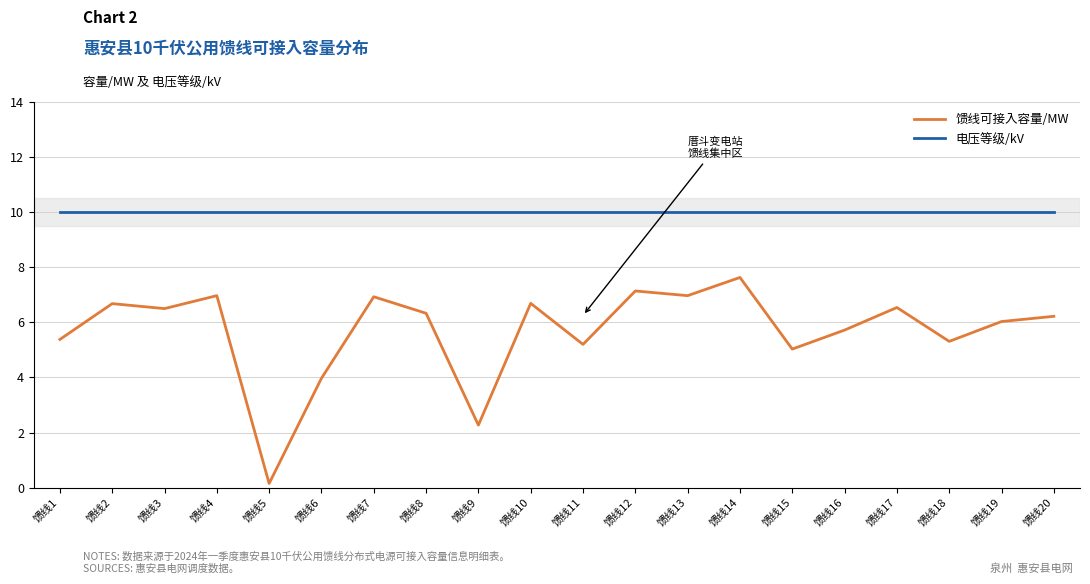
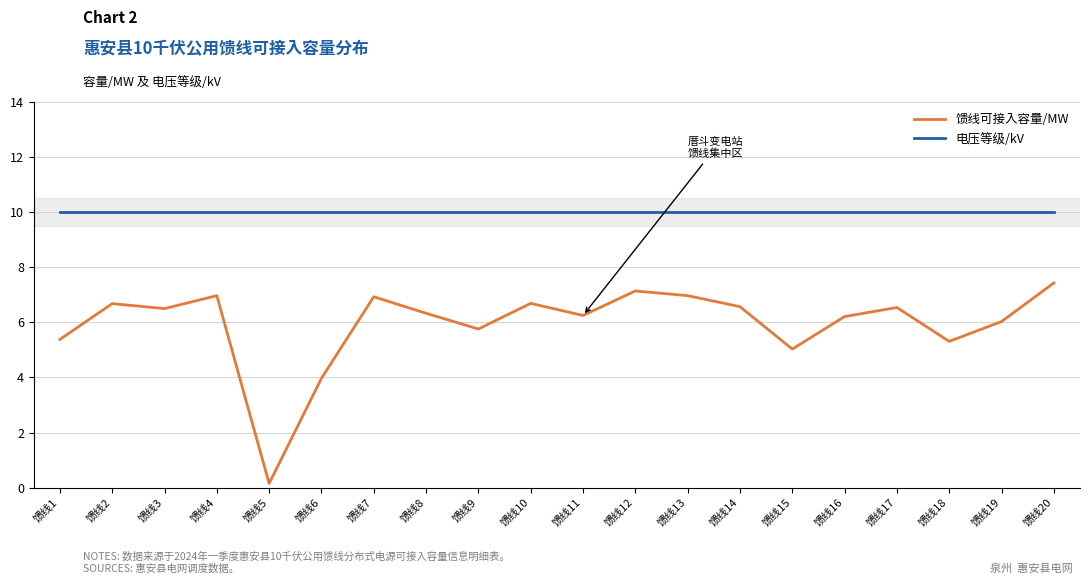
  {
    "馈线可接入容量/MW": {
      "馈线1": 5.4,
      "馈线2": 6.7,
      "馈线3": 6.5,
      "馈线4": 7.0,
      "馈线5": 0.2,
      "馈线6": 4.0,
      "馈线7": 6.9,
      "馈线8": 6.3,
-     "馈线9": 2.3,
+     "馈线9": 5.8,
      "馈线10": 6.7,
-     "馈线11": 5.2,
+     "馈线11": 6.3,
      "馈线12": 7.1,
      "馈线13": 7.0,
-     "馈线14": 7.6,
+     "馈线14": 6.6,
      "馈线15": 5.0,
-     "馈线16": 5.7,
+     "馈线16": 6.2,
      "馈线17": 6.5,
      "馈线18": 5.3,
      "馈线19": 6.0,
-     "馈线20": 6.2
+     "馈线20": 7.4
    },
    "电压等级/kV": {
      "馈线1": 10.0,
      "馈线2": 10.0,
      "馈线3": 10.0,
      "馈线4": 10.0,
      "馈线5": 10.0,
      "馈线6": 10.0,
      "馈线7": 10.0,
      "馈线8": 10.0,
      "馈线9": 10.0,
      "馈线10": 10.0,
      "馈线11": 10.0,
      "馈线12": 10.0,
      "馈线13": 10.0,
      "馈线14": 10.0,
      "馈线15": 10.0,
      "馈线16": 10.0,
      "馈线17": 10.0,
      "馈线18": 10.0,
      "馈线19": 10.0,
      "馈线20": 10.0
    }
  }
